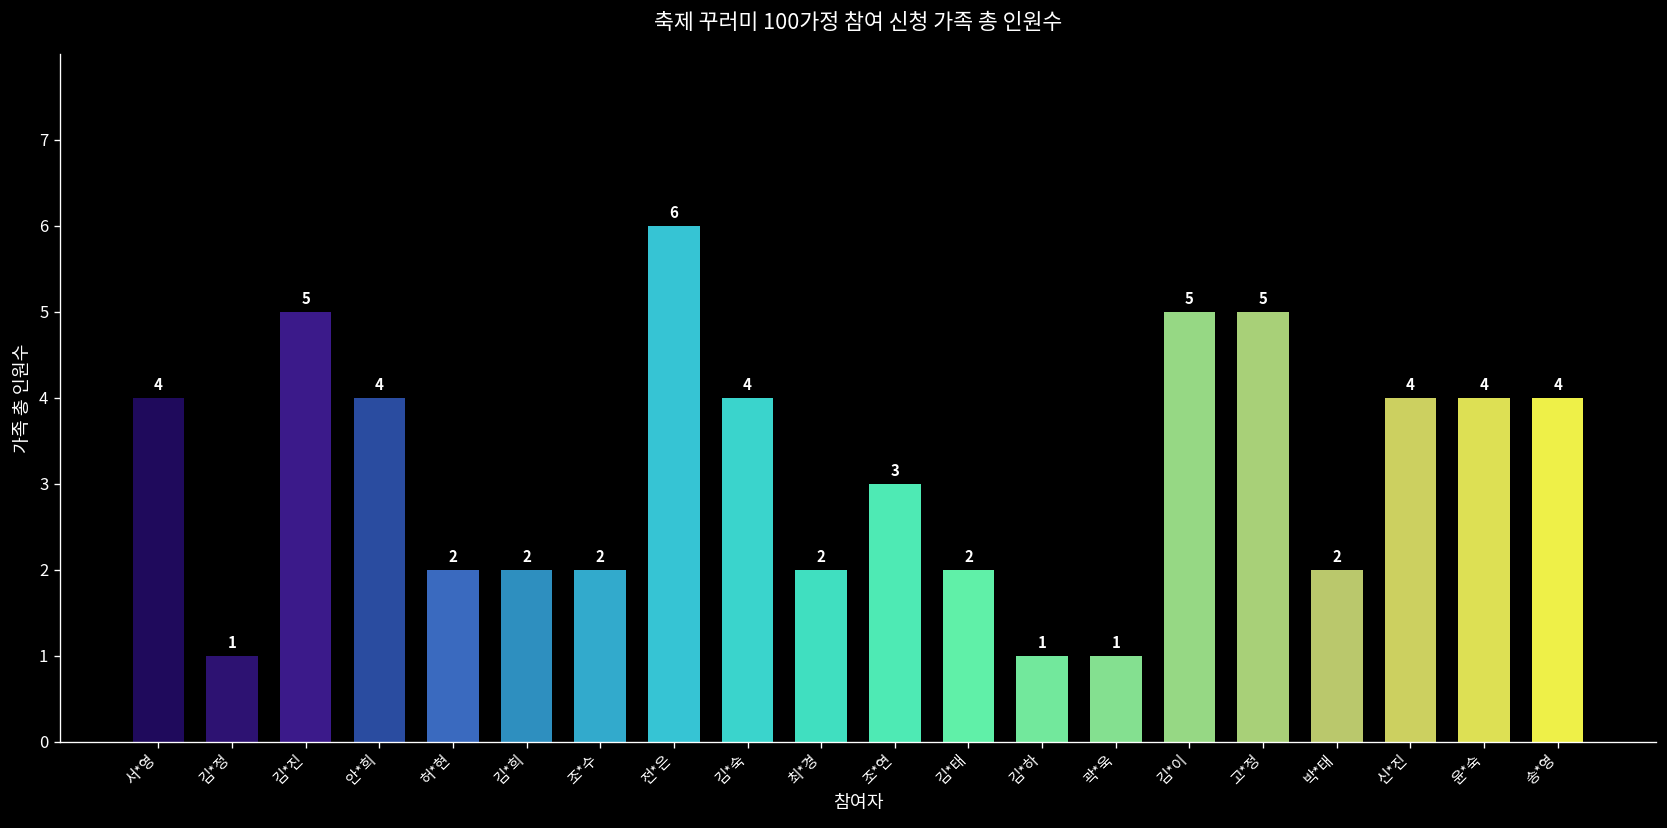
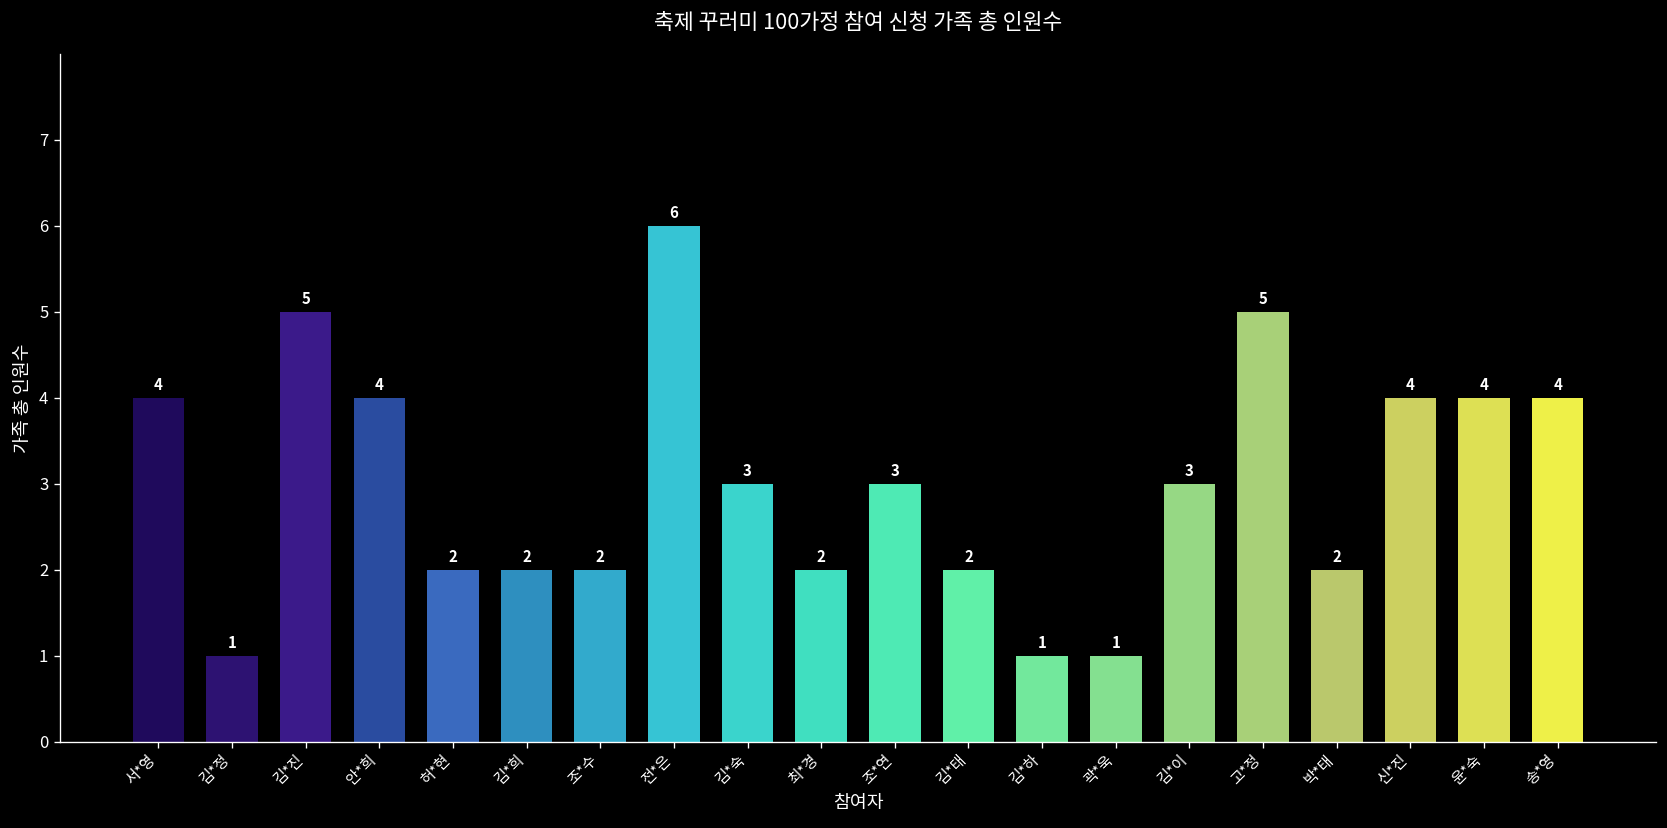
  {
    "서*영": 4,
    "김*정": 1,
    "김*진": 5,
    "안*희": 4,
    "허*현": 2,
    "김*희": 2,
    "조*수": 2,
    "전*은": 6,
-   "김*숙": 4,
+   "김*숙": 3,
    "최*경": 2,
    "조*연": 3,
    "김*태": 2,
    "김*하": 1,
    "곽*욱": 1,
-   "김*이": 5,
+   "김*이": 3,
    "고*정": 5,
    "박*태": 2,
    "신*진": 4,
    "윤*숙": 4,
    "송*영": 4
  }
